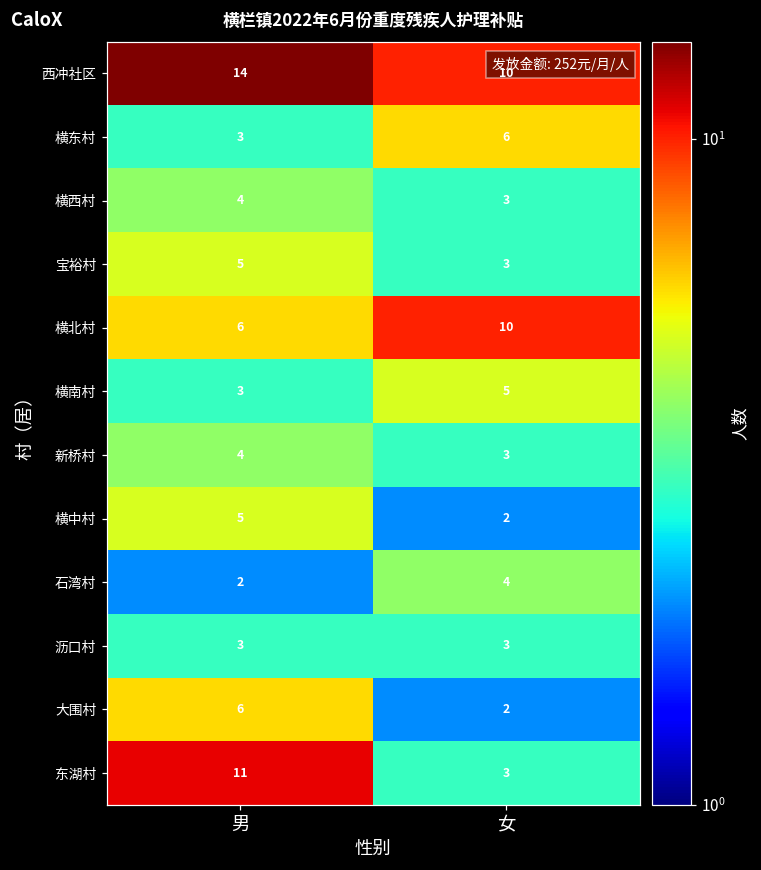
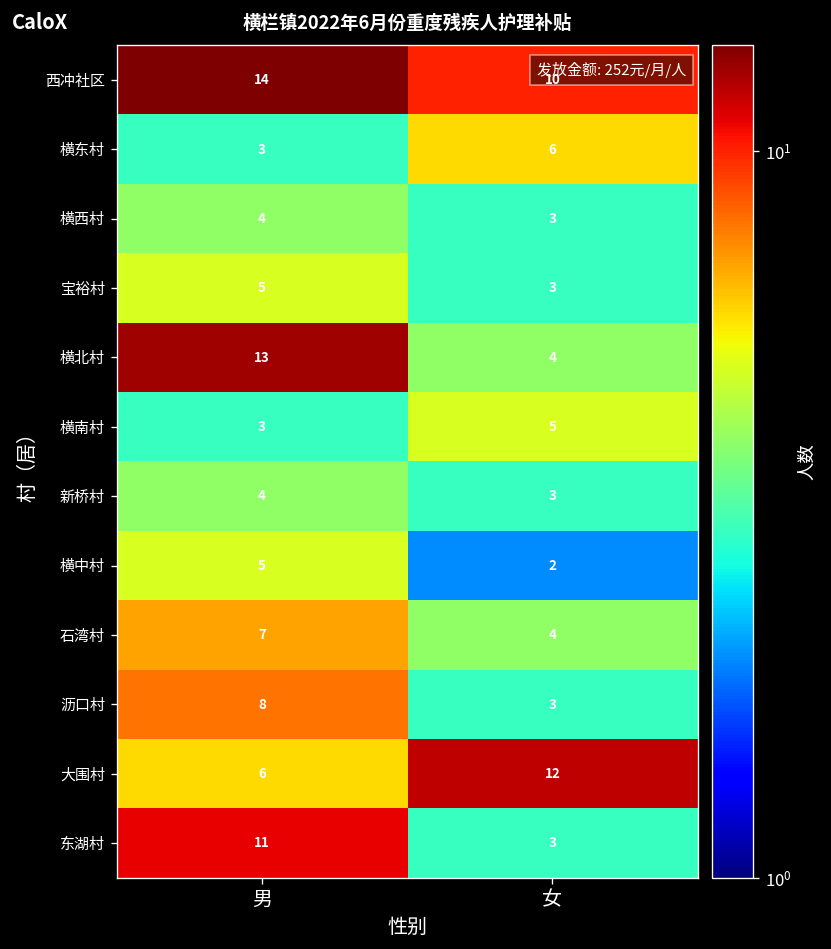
  {
    "西冲社区": {
      "男": 14
    },
    "横东村": {
      "男": 3,
      "女": 6
    },
    "横西村": {
      "男": 4,
      "女": 3
    },
    "宝裕村": {
      "男": 5,
      "女": 3
    },
    "横北村": {
-     "男": 6,
-     "女": 10
+     "男": 13,
+     "女": 4
    },
    "横南村": {
      "男": 3,
      "女": 5
    },
    "新桥村": {
      "男": 4,
      "女": 3
    },
    "横中村": {
      "男": 5,
      "女": 2
    },
    "石湾村": {
-     "男": 2,
+     "男": 7,
      "女": 4
    },
    "沥口村": {
-     "男": 3,
+     "男": 8,
      "女": 3
    },
    "大围村": {
      "男": 6,
-     "女": 2
+     "女": 12
    },
    "东湖村": {
      "男": 11,
      "女": 3
    }
  }
